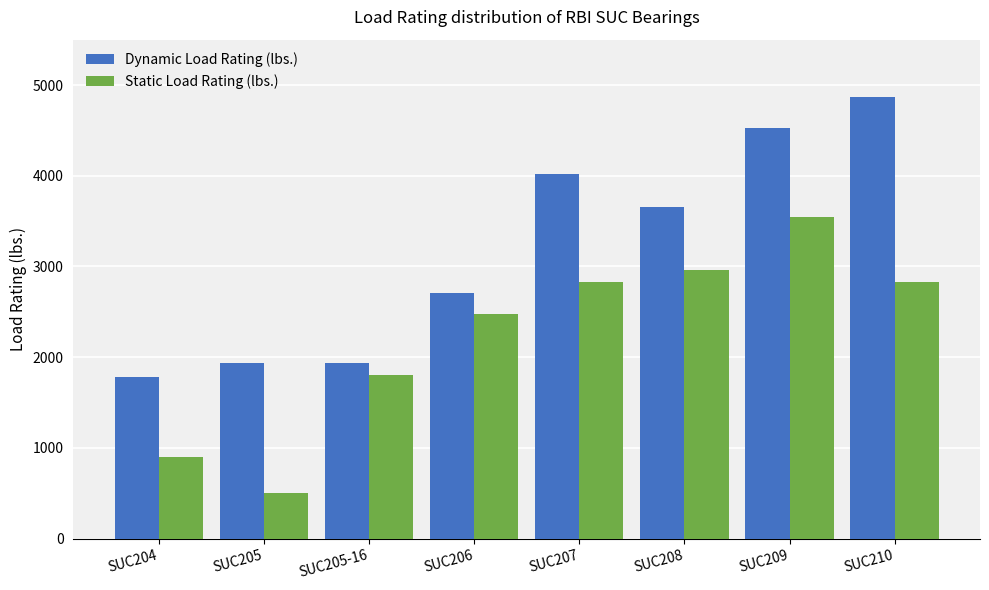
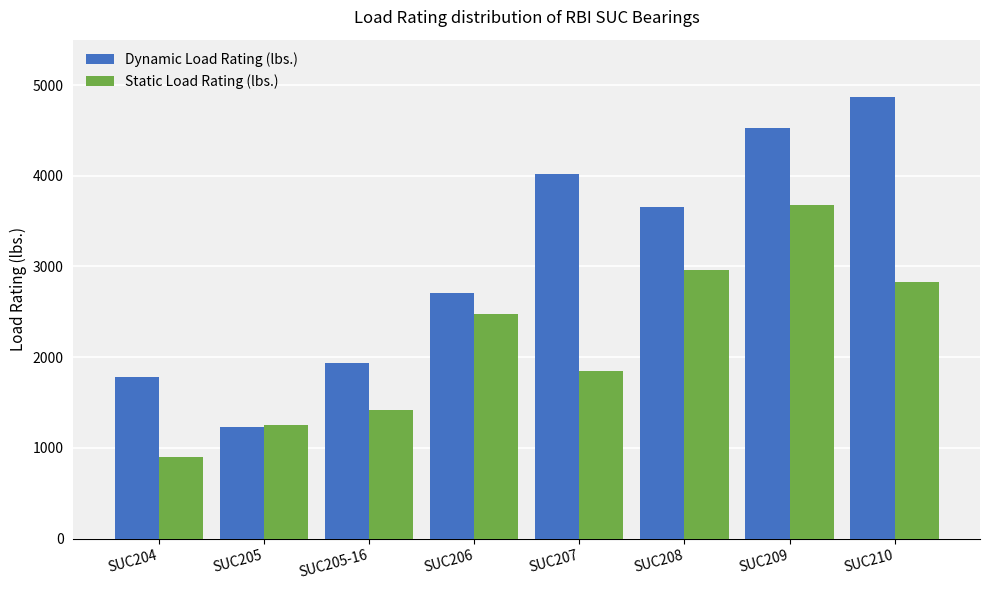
  {
    "Dynamic Load Rating (lbs.)": {
      "SUC204": 1800,
-     "SUC205": 1900,
+     "SUC205": 1200,
      "SUC205-16": 1900,
      "SUC206": 2700,
      "SUC207": 4000,
      "SUC208": 3700,
      "SUC209": 4500,
      "SUC210": 4900
    },
    "Static Load Rating (lbs.)": {
      "SUC204": 900,
-     "SUC205": 500,
-     "SUC205-16": 1800,
+     "SUC205": 1300,
+     "SUC205-16": 1400,
      "SUC206": 2500,
-     "SUC207": 2800,
+     "SUC207": 1800,
      "SUC208": 3000,
-     "SUC209": 3500,
+     "SUC209": 3700,
      "SUC210": 2800
    }
  }
